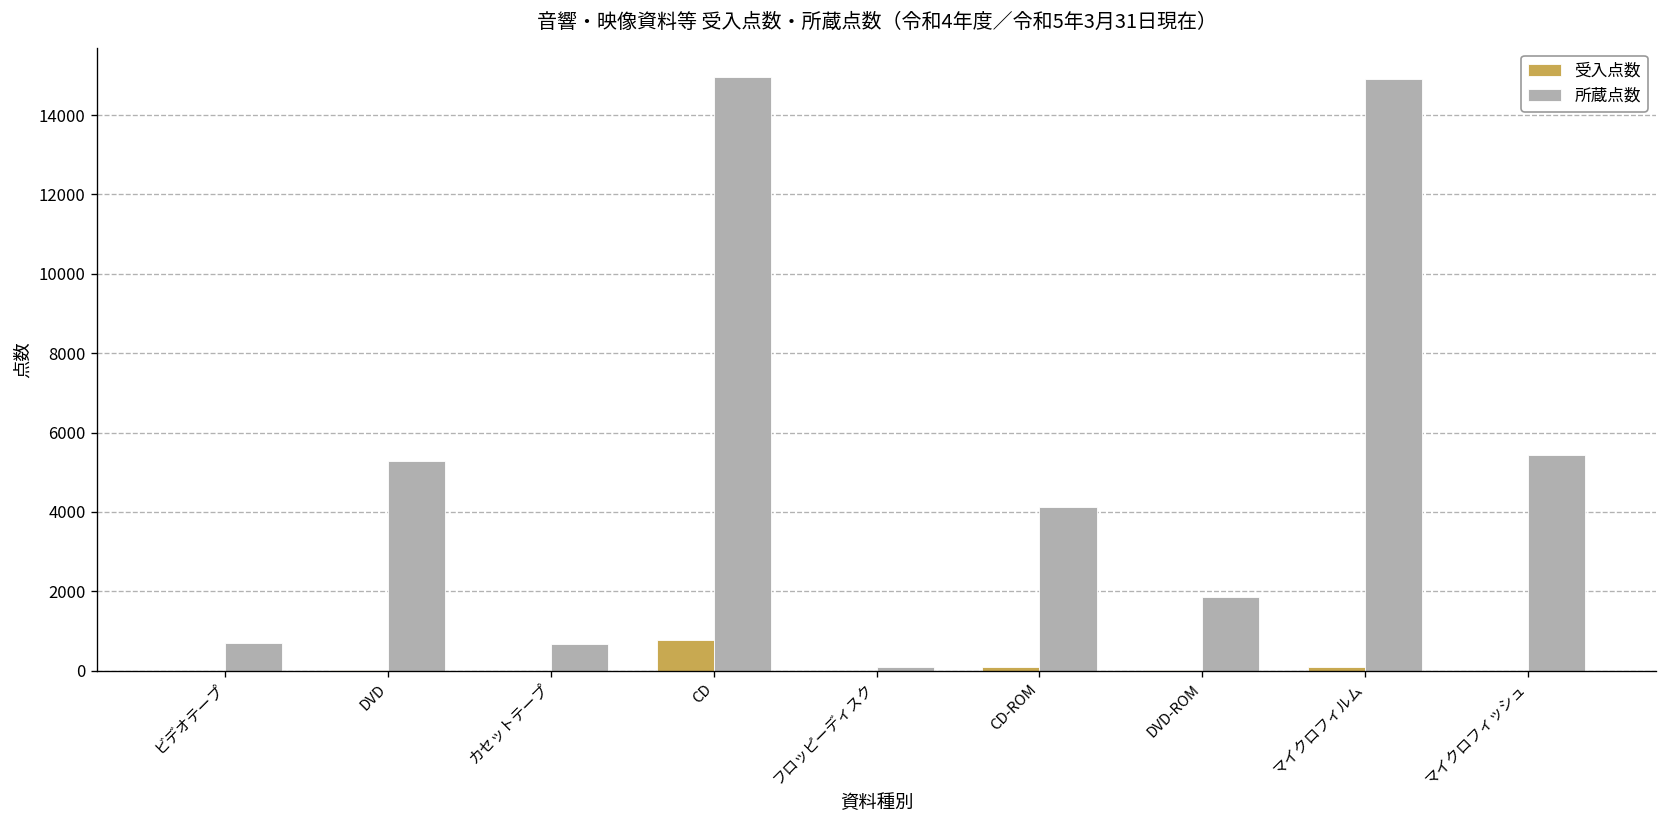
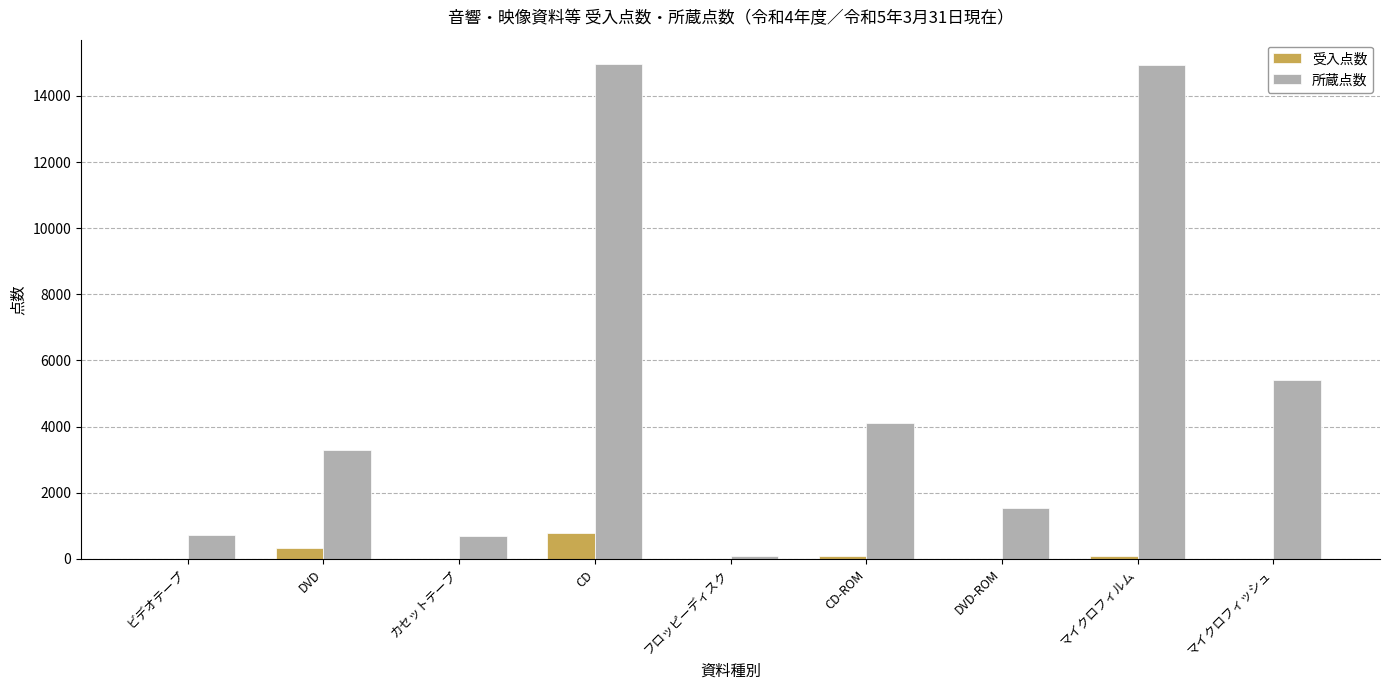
  {
    "受入点数": {
      "ビデオテープ": 0,
-     "DVD": 0,
+     "DVD": 300,
      "カセットテープ": 0,
      "CD": 800,
      "フロッピーディスク": 0,
      "CD-ROM": 100,
      "マイクロフィルム": 100,
      "マイクロフィッシュ": 0
    },
    "所蔵点数": {
      "ビデオテープ": 700,
-     "DVD": 5300,
+     "DVD": 3300,
      "カセットテープ": 700,
      "CD": 15000,
      "フロッピーディスク": 100,
      "CD-ROM": 4100,
-     "DVD-ROM": 1900,
+     "DVD-ROM": 1500,
      "マイクロフィルム": 14900,
      "マイクロフィッシュ": 5400
    }
  }
